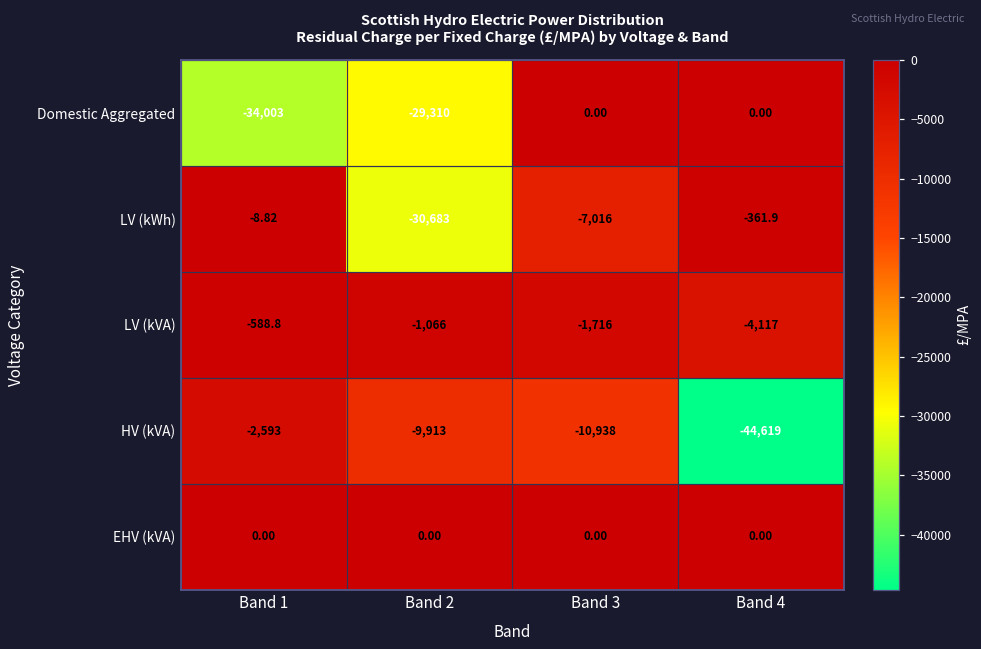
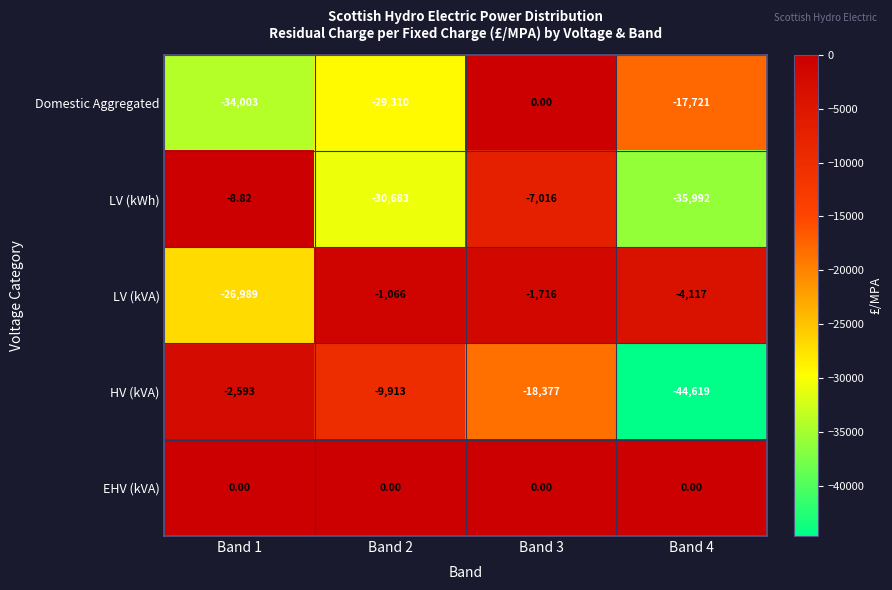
  {
    "Domestic Aggregated": {
      "Band 1": "-34,003",
      "Band 2": "-29,310",
      "Band 3": "0.00",
-     "Band 4": "0.00"
+     "Band 4": "-17,721"
    },
    "LV (kWh)": {
      "Band 1": "-8.82",
      "Band 2": "-30,683",
      "Band 3": "-7,016",
-     "Band 4": "-361.9"
+     "Band 4": "-35,992"
    },
    "LV (kVA)": {
-     "Band 1": "-588.8",
+     "Band 1": "-26,989",
      "Band 2": "-1,066",
      "Band 3": "-1,716",
      "Band 4": "-4,117"
    },
    "HV (kVA)": {
      "Band 1": "-2,593",
      "Band 2": "-9,913",
-     "Band 3": "-10,938",
+     "Band 3": "-18,377",
      "Band 4": "-44,619"
    },
    "EHV (kVA)": {
      "Band 1": "0.00",
      "Band 2": "0.00",
      "Band 3": "0.00",
      "Band 4": "0.00"
    }
  }
